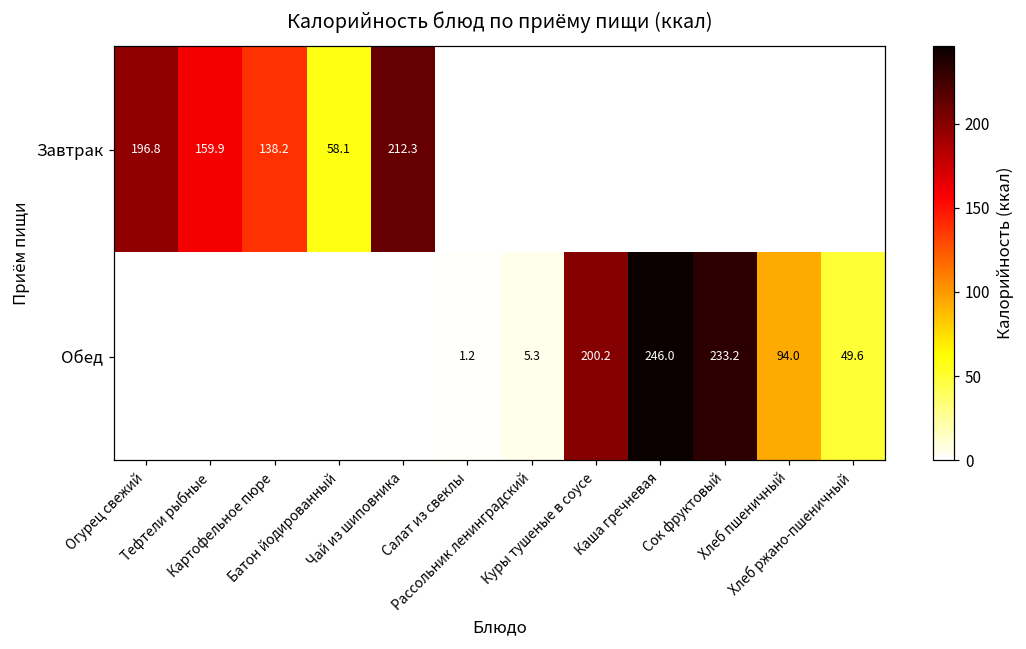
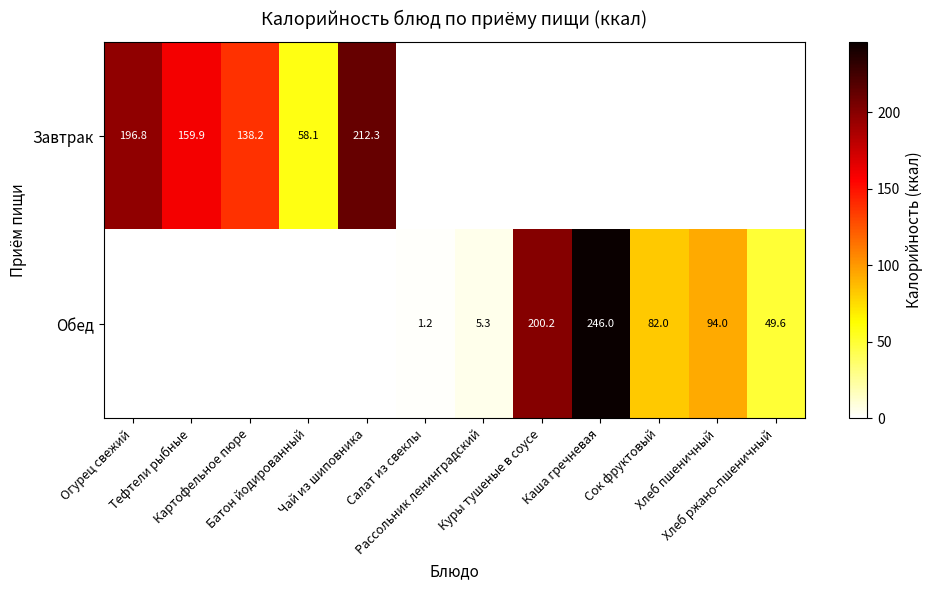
  {
    "Завтрак": {
      "Огурец свежий": 196.8,
      "Тефтели рыбные": 159.9,
      "Картофельное пюре": 138.2,
      "Батон йодированный": 58.1,
      "Чай из шиповника": 212.3
    },
    "Обед": {
      "Салат из свеклы": 1.2,
      "Рассольник ленинградский": 5.3,
      "Куры тушеные в соусе": 200.2,
      "Каша гречневая": 246.0,
-     "Сок фруктовый": 233.2,
+     "Сок фруктовый": 82.0,
      "Хлеб пшеничный": 94.0,
      "Хлеб ржано-пшеничный": 49.6
    }
  }
